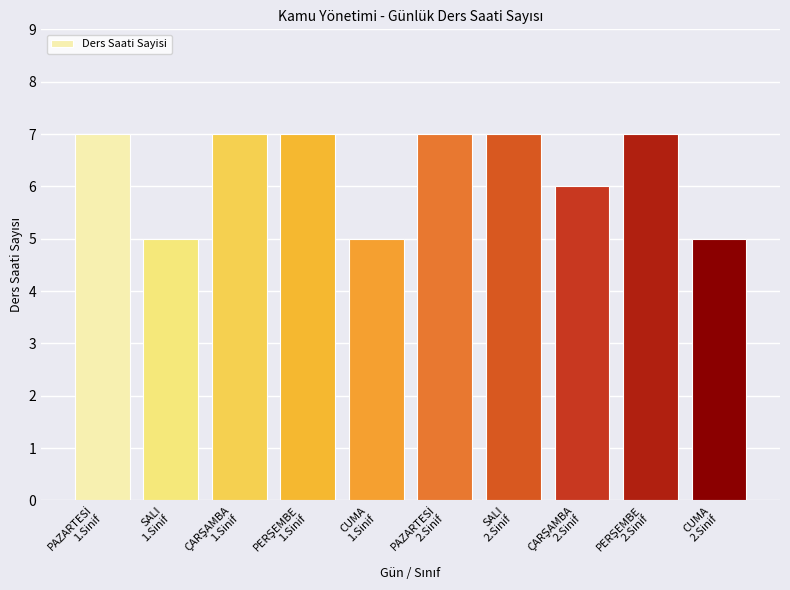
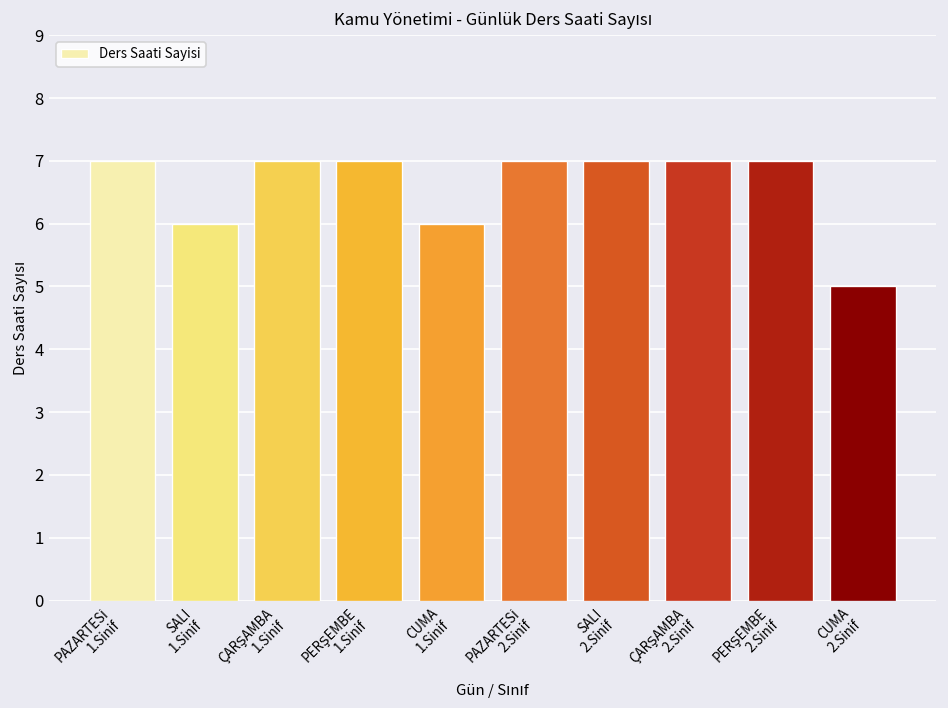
  {
    "PAZARTESİ 1.Sinif": 7,
-   "SALI 1.Sinif": 5,
+   "SALI 1.Sinif": 6,
    "ÇARŞAMBA 1.Sinif": 7,
    "PERŞEMBE 1.Sinif": 7,
-   "CUMA 1.Sinif": 5,
+   "CUMA 1.Sinif": 6,
    "PAZARTESİ 2.Sinif": 7,
    "SALI 2.Sinif": 7,
-   "ÇARŞAMBA 2.Sinif": 6,
+   "ÇARŞAMBA 2.Sinif": 7,
    "PERŞEMBE 2.Sinif": 7,
    "CUMA 2.Sinif": 5
  }
